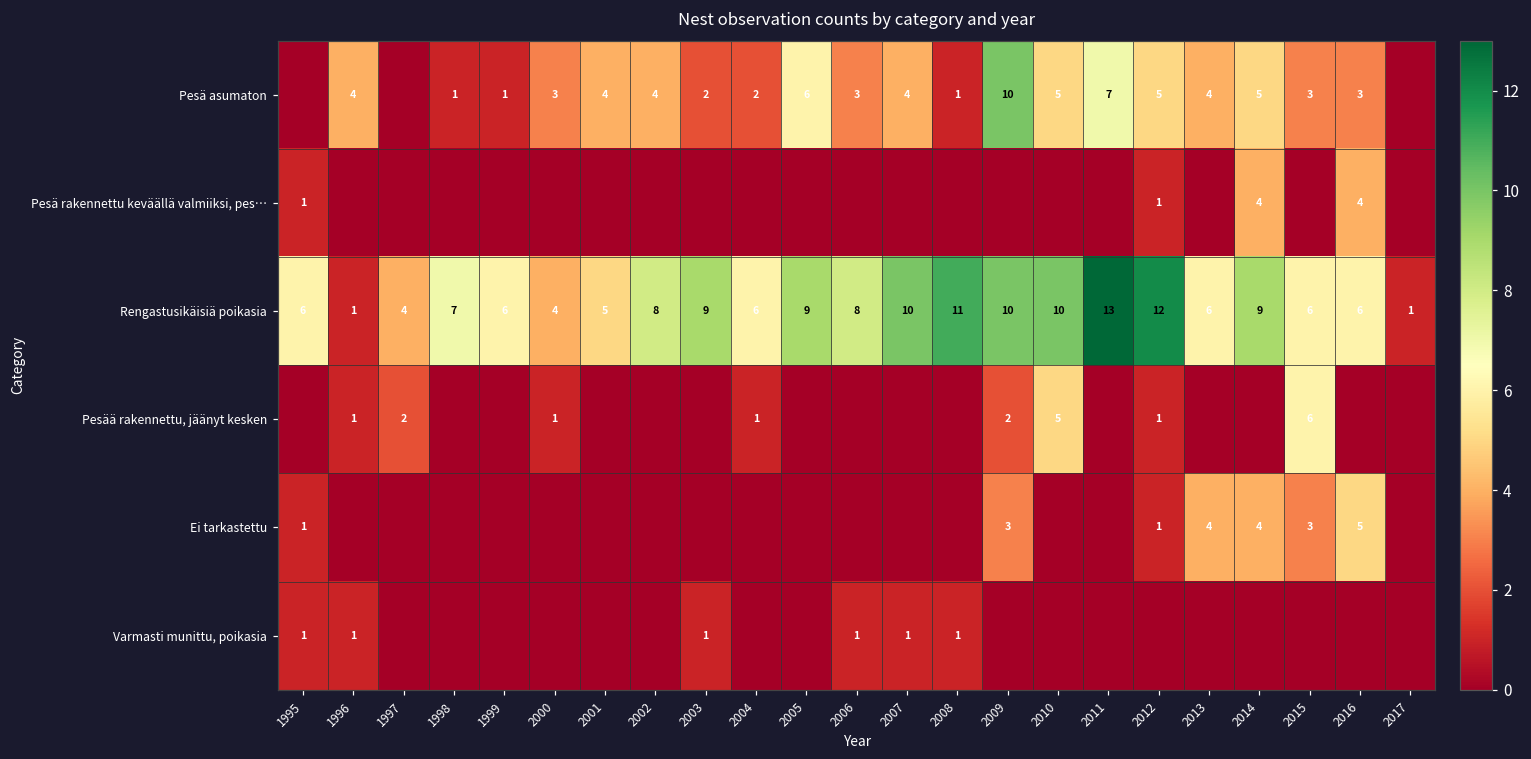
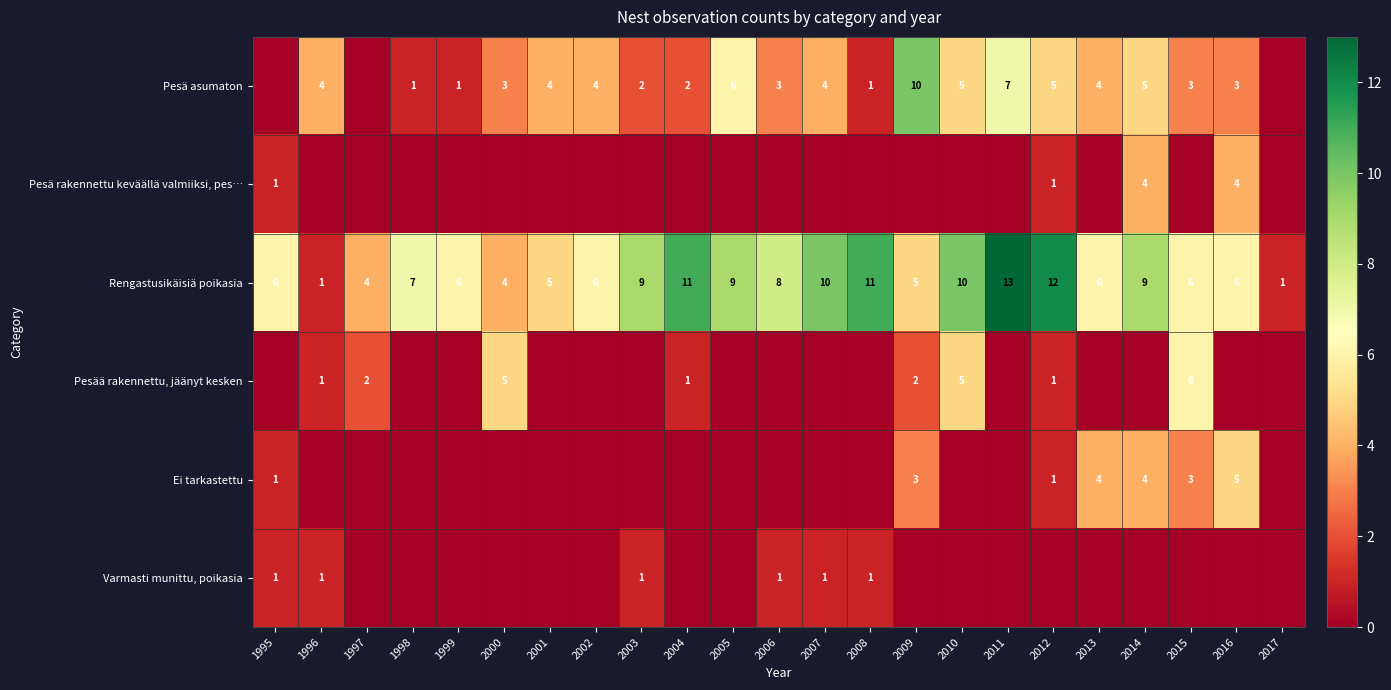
  {
    "Pesä asumaton": {
      "1996": 4,
      "1998": 1,
      "1999": 1,
      "2000": 3,
      "2001": 4,
      "2002": 4,
      "2003": 2,
      "2004": 2,
      "2005": 6,
      "2006": 3,
      "2007": 4,
      "2008": 1,
      "2009": 10,
      "2010": 5,
      "2011": 7,
      "2012": 5,
      "2013": 4,
      "2014": 5,
      "2015": 3,
      "2016": 3
    },
    "Pesä rakennettu keväällä valmiiksi, pes…": {
      "1995": 1,
      "2012": 1,
      "2014": 4,
      "2016": 4
    },
    "Rengastusikäisiä poikasia": {
      "1995": 6,
      "1996": 1,
      "1997": 4,
      "1998": 7,
      "1999": 6,
      "2000": 4,
      "2001": 5,
-     "2002": 8,
+     "2002": 6,
      "2003": 9,
-     "2004": 6,
+     "2004": 11,
      "2005": 9,
      "2006": 8,
      "2007": 10,
      "2008": 11,
-     "2009": 10,
+     "2009": 5,
      "2010": 10,
      "2011": 13,
      "2012": 12,
      "2013": 6,
      "2014": 9,
      "2015": 6,
      "2016": 6,
      "2017": 1
    },
    "Pesää rakennettu, jäänyt kesken": {
      "1996": 1,
      "1997": 2,
-     "2000": 1,
+     "2000": 5,
      "2004": 1,
      "2009": 2,
      "2010": 5,
      "2012": 1,
      "2015": 6
    },
    "Ei tarkastettu": {
      "1995": 1,
      "2009": 3,
      "2012": 1,
      "2013": 4,
      "2014": 4,
      "2015": 3,
      "2016": 5
    },
    "Varmasti munittu, poikasia": {
      "1995": 1,
      "1996": 1,
      "2003": 1,
      "2006": 1,
      "2007": 1,
      "2008": 1
    }
  }
